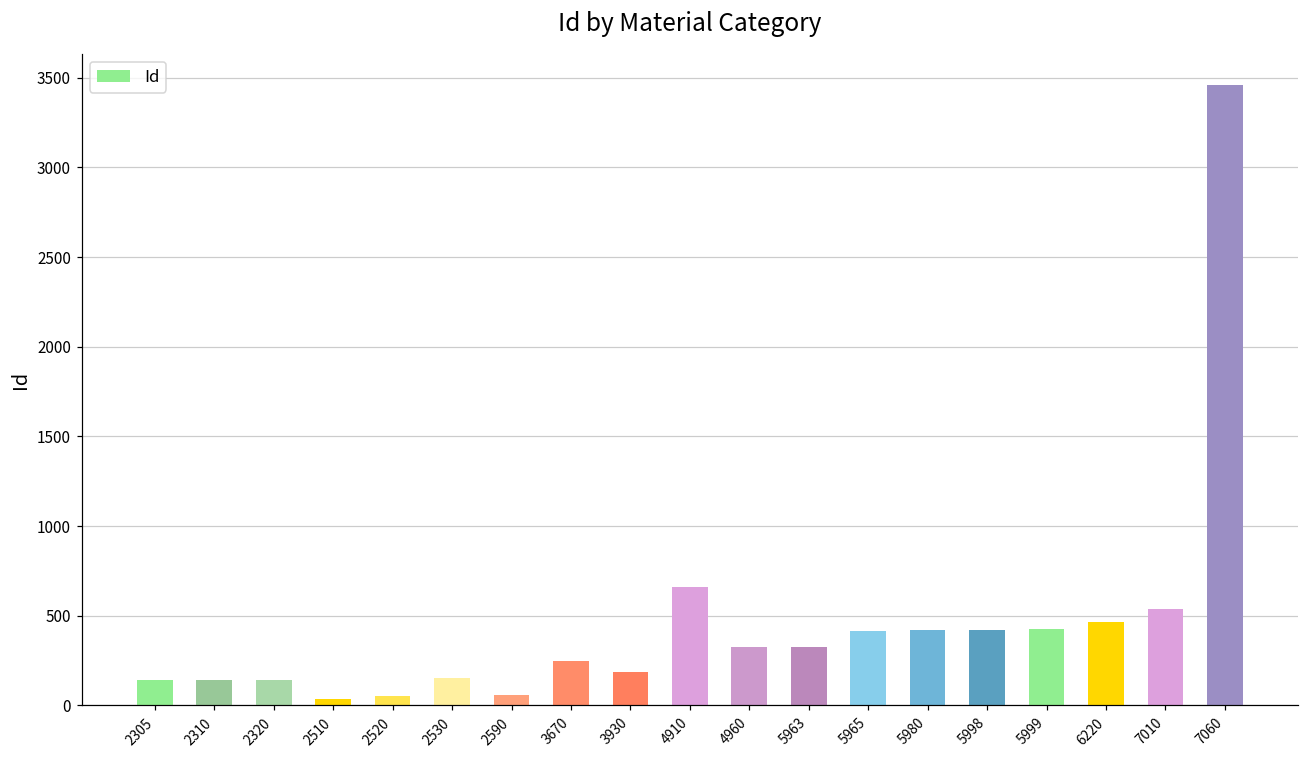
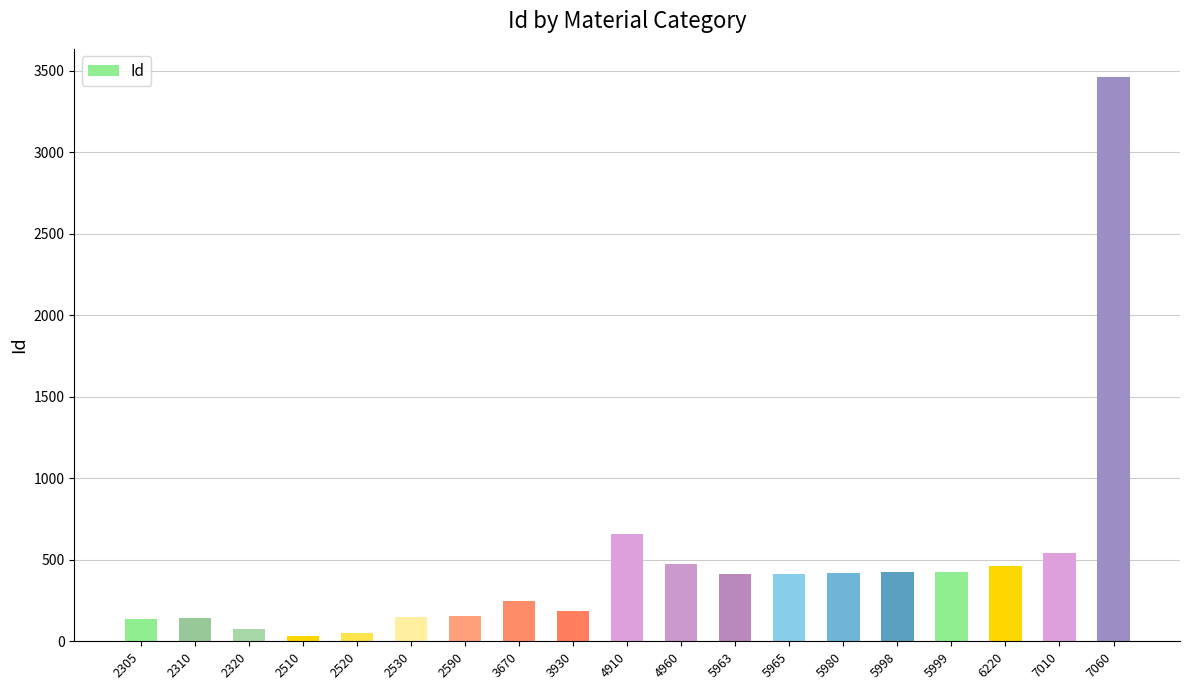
  {
    "2305": 140,
    "2310": 140,
-   "2320": 140,
+   "2320": 80,
    "2510": 40,
    "2520": 50,
    "2530": 150,
-   "2590": 60,
+   "2590": 150,
    "3670": 250,
    "3930": 180,
    "4910": 660,
-   "4960": 330,
-   "5963": 320,
+   "4960": 470,
+   "5963": 410,
    "5965": 410,
    "5980": 420,
    "5998": 420,
    "5999": 420,
    "6220": 460,
    "7010": 540,
    "7060": 3460
  }
